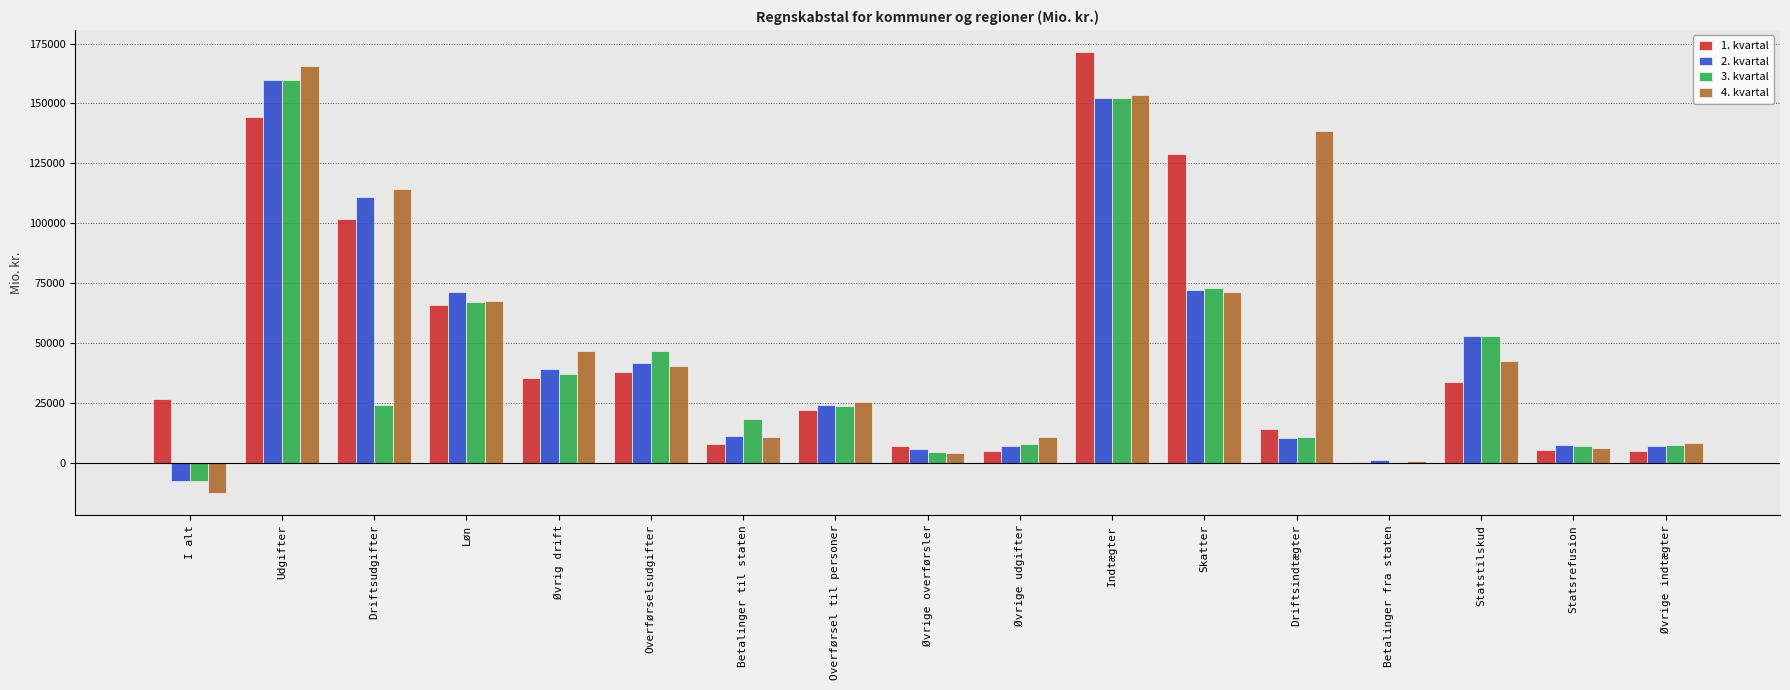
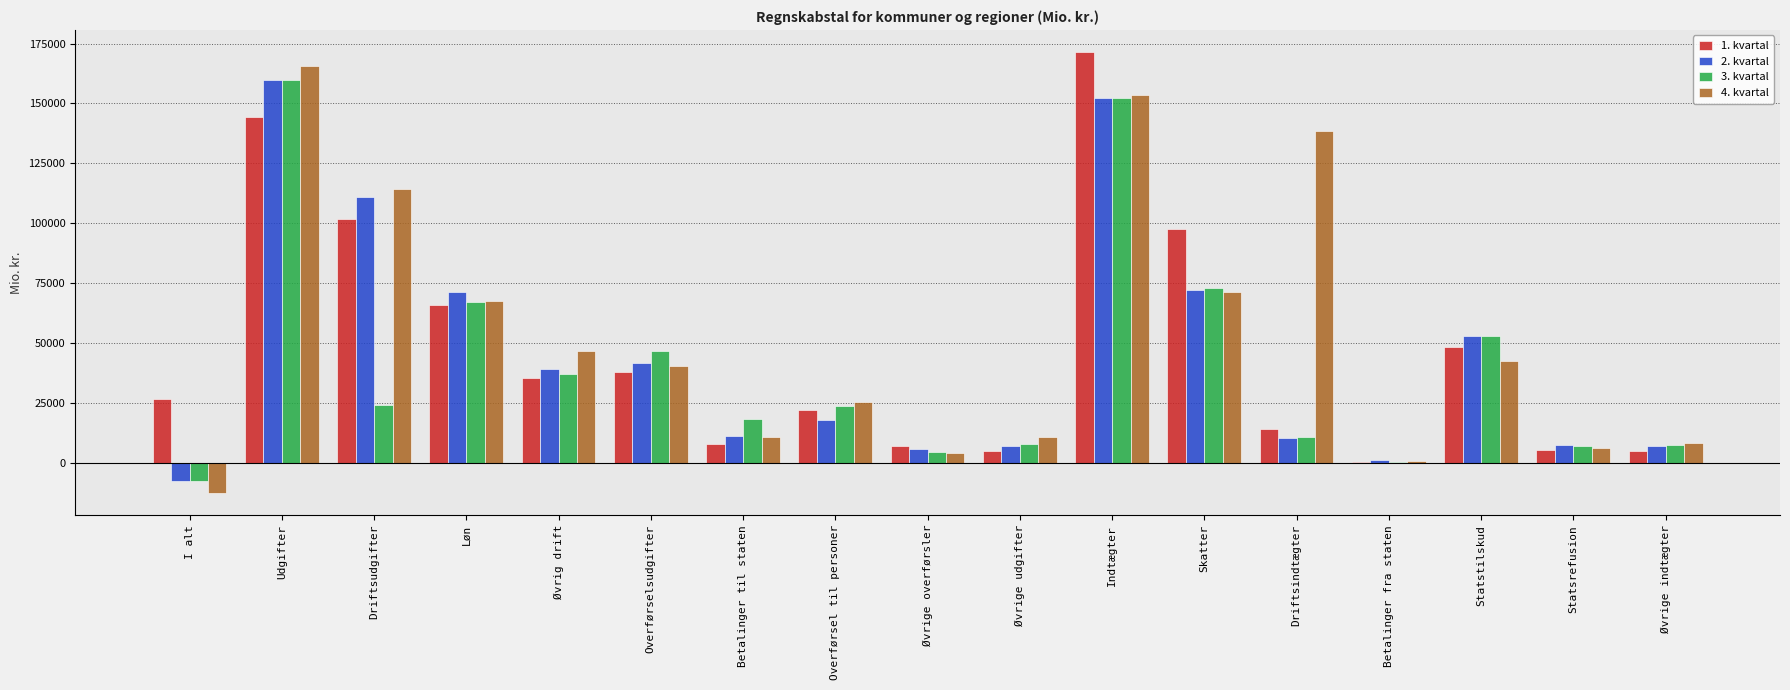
  {
    "1. kvartal": {
      "I alt": 27000,
      "Udgifter": 145000,
      "Driftsudgifter": 102000,
      "Løn": 66000,
      "Øvrig drift": 36000,
      "Overførselsudgifter": 38000,
      "Betalinger til staten": 8000,
      "Overførsel til personer": 22000,
      "Øvrige overførsler": 7000,
      "Øvrige udgifter": 5000,
      "Indtægter": 171000,
-     "Skatter": 129000,
+     "Skatter": 98000,
      "Driftsindtægter": 14000,
-     "Statstilskud": 34000,
+     "Statstilskud": 49000,
      "Statsrefusion": 6000,
      "Øvrige indtægter": 5000
    },
    "2. kvartal": {
      "I alt": -7000,
      "Udgifter": 160000,
      "Driftsudgifter": 111000,
      "Løn": 71000,
      "Øvrig drift": 39000,
      "Overførselsudgifter": 42000,
      "Betalinger til staten": 11000,
-     "Overførsel til personer": 24000,
+     "Overførsel til personer": 18000,
      "Øvrige overførsler": 6000,
      "Øvrige udgifter": 7000,
      "Indtægter": 152000,
      "Skatter": 72000,
      "Driftsindtægter": 11000,
      "Betalinger fra staten": 1000,
      "Statstilskud": 53000,
      "Statsrefusion": 8000,
      "Øvrige indtægter": 7000
    },
    "3. kvartal": {
      "I alt": -7000,
      "Udgifter": 160000,
      "Driftsudgifter": 24000,
      "Løn": 67000,
      "Øvrig drift": 37000,
      "Overførselsudgifter": 47000,
      "Betalinger til staten": 18000,
      "Overførsel til personer": 24000,
      "Øvrige overførsler": 5000,
      "Øvrige udgifter": 8000,
      "Indtægter": 152000,
      "Skatter": 73000,
      "Driftsindtægter": 11000,
      "Statstilskud": 53000,
      "Statsrefusion": 7000,
      "Øvrige indtægter": 7000
    },
    "4. kvartal": {
      "I alt": -12000,
      "Udgifter": 166000,
      "Driftsudgifter": 114000,
      "Løn": 68000,
      "Øvrig drift": 47000,
      "Overførselsudgifter": 41000,
      "Betalinger til staten": 11000,
      "Overførsel til personer": 25000,
      "Øvrige overførsler": 4000,
      "Øvrige udgifter": 11000,
      "Indtægter": 153000,
      "Skatter": 71000,
      "Driftsindtægter": 138000,
      "Statstilskud": 42000,
      "Statsrefusion": 7000,
      "Øvrige indtægter": 8000
    }
  }
